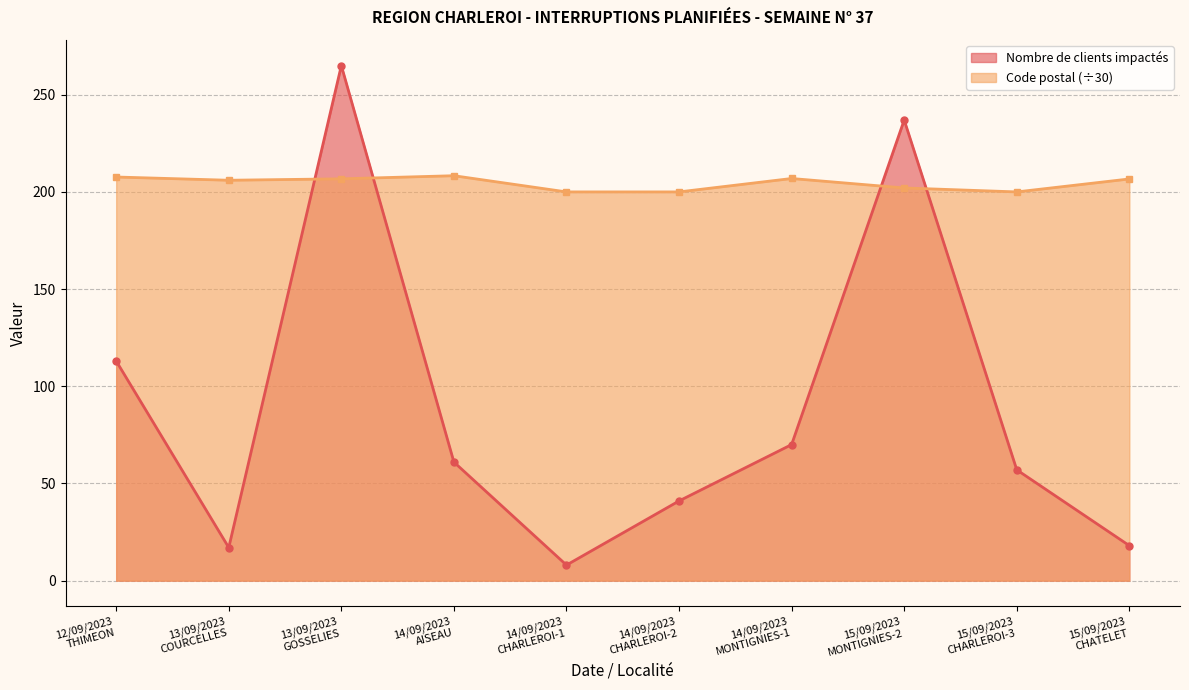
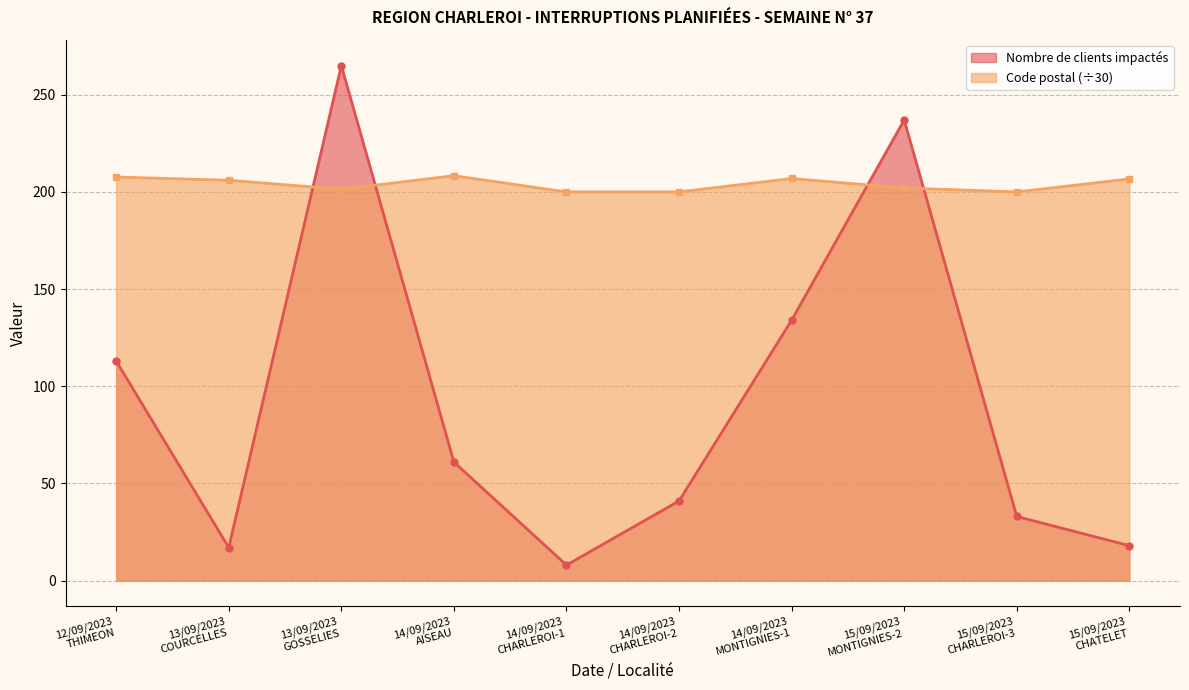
  {
    "Nombre de clients impactés": {
      "12/09/2023 THIMEON": 113,
      "13/09/2023 COURCELLES": 17,
      "13/09/2023 GOSSELIES": 265,
      "14/09/2023 AISEAU": 61,
      "14/09/2023 CHARLEROI-1": 8,
      "14/09/2023 CHARLEROI-2": 41,
-     "14/09/2023 MONTIGNIES-1": 70,
+     "14/09/2023 MONTIGNIES-1": 134,
      "15/09/2023 MONTIGNIES-2": 237,
-     "15/09/2023 CHARLEROI-3": 57,
+     "15/09/2023 CHARLEROI-3": 33,
      "15/09/2023 CHATELET": 18
    },
    "Code postal (÷30)": {
      "12/09/2023 THIMEON": 208,
      "13/09/2023 COURCELLES": 206,
-     "13/09/2023 GOSSELIES": 207,
+     "13/09/2023 GOSSELIES": 201,
      "14/09/2023 AISEAU": 208,
      "14/09/2023 CHARLEROI-1": 200,
      "14/09/2023 CHARLEROI-2": 200,
      "14/09/2023 MONTIGNIES-1": 207,
      "15/09/2023 MONTIGNIES-2": 202,
      "15/09/2023 CHARLEROI-3": 200,
      "15/09/2023 CHATELET": 207
    }
  }
